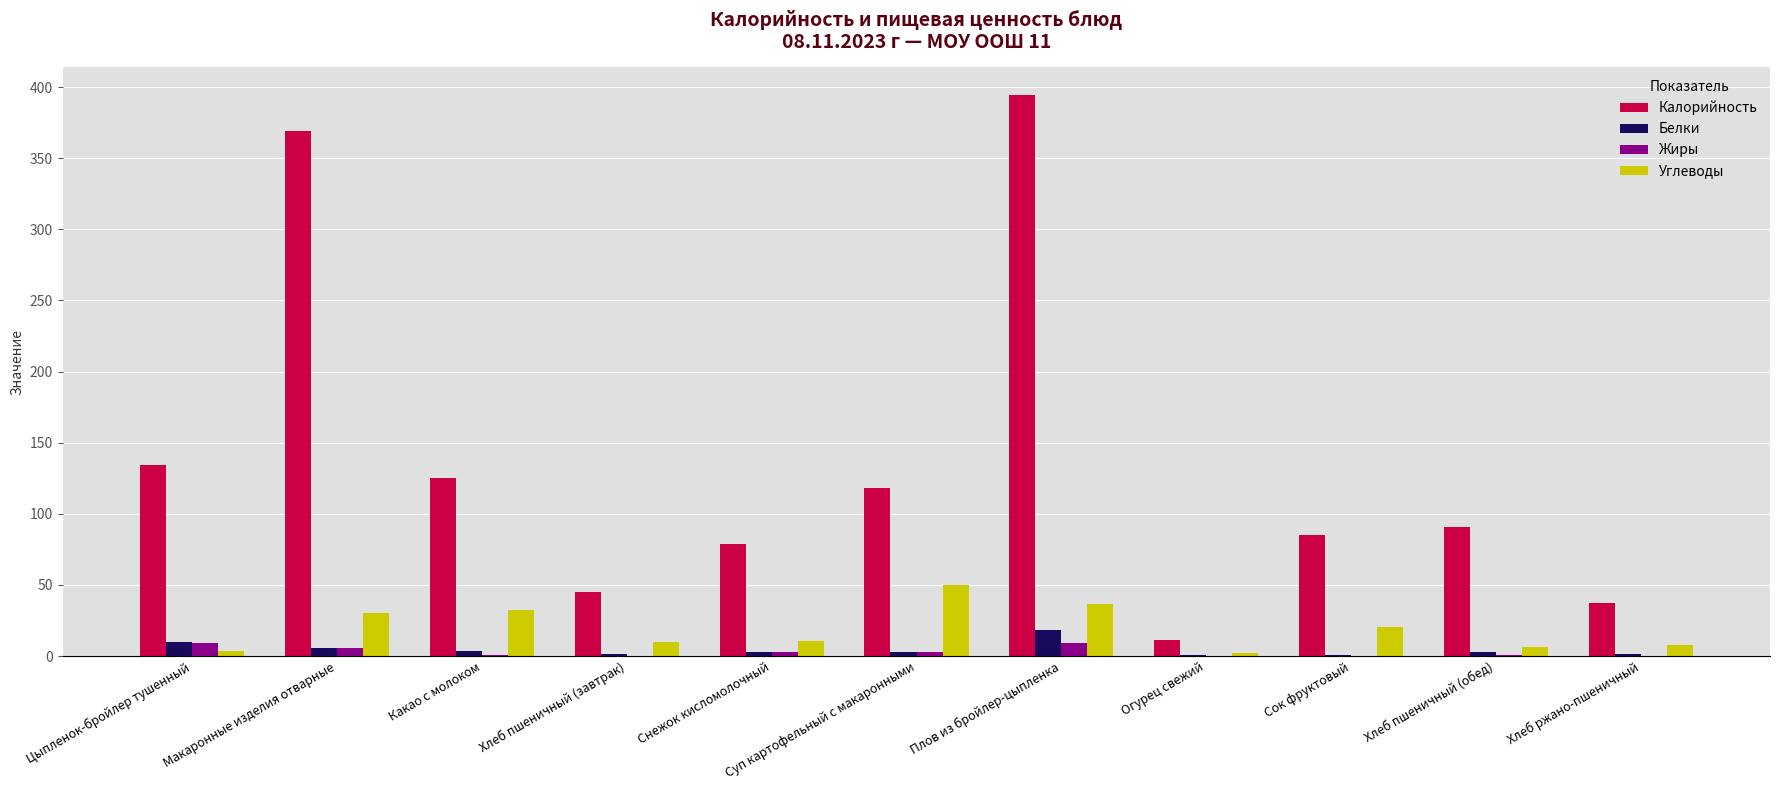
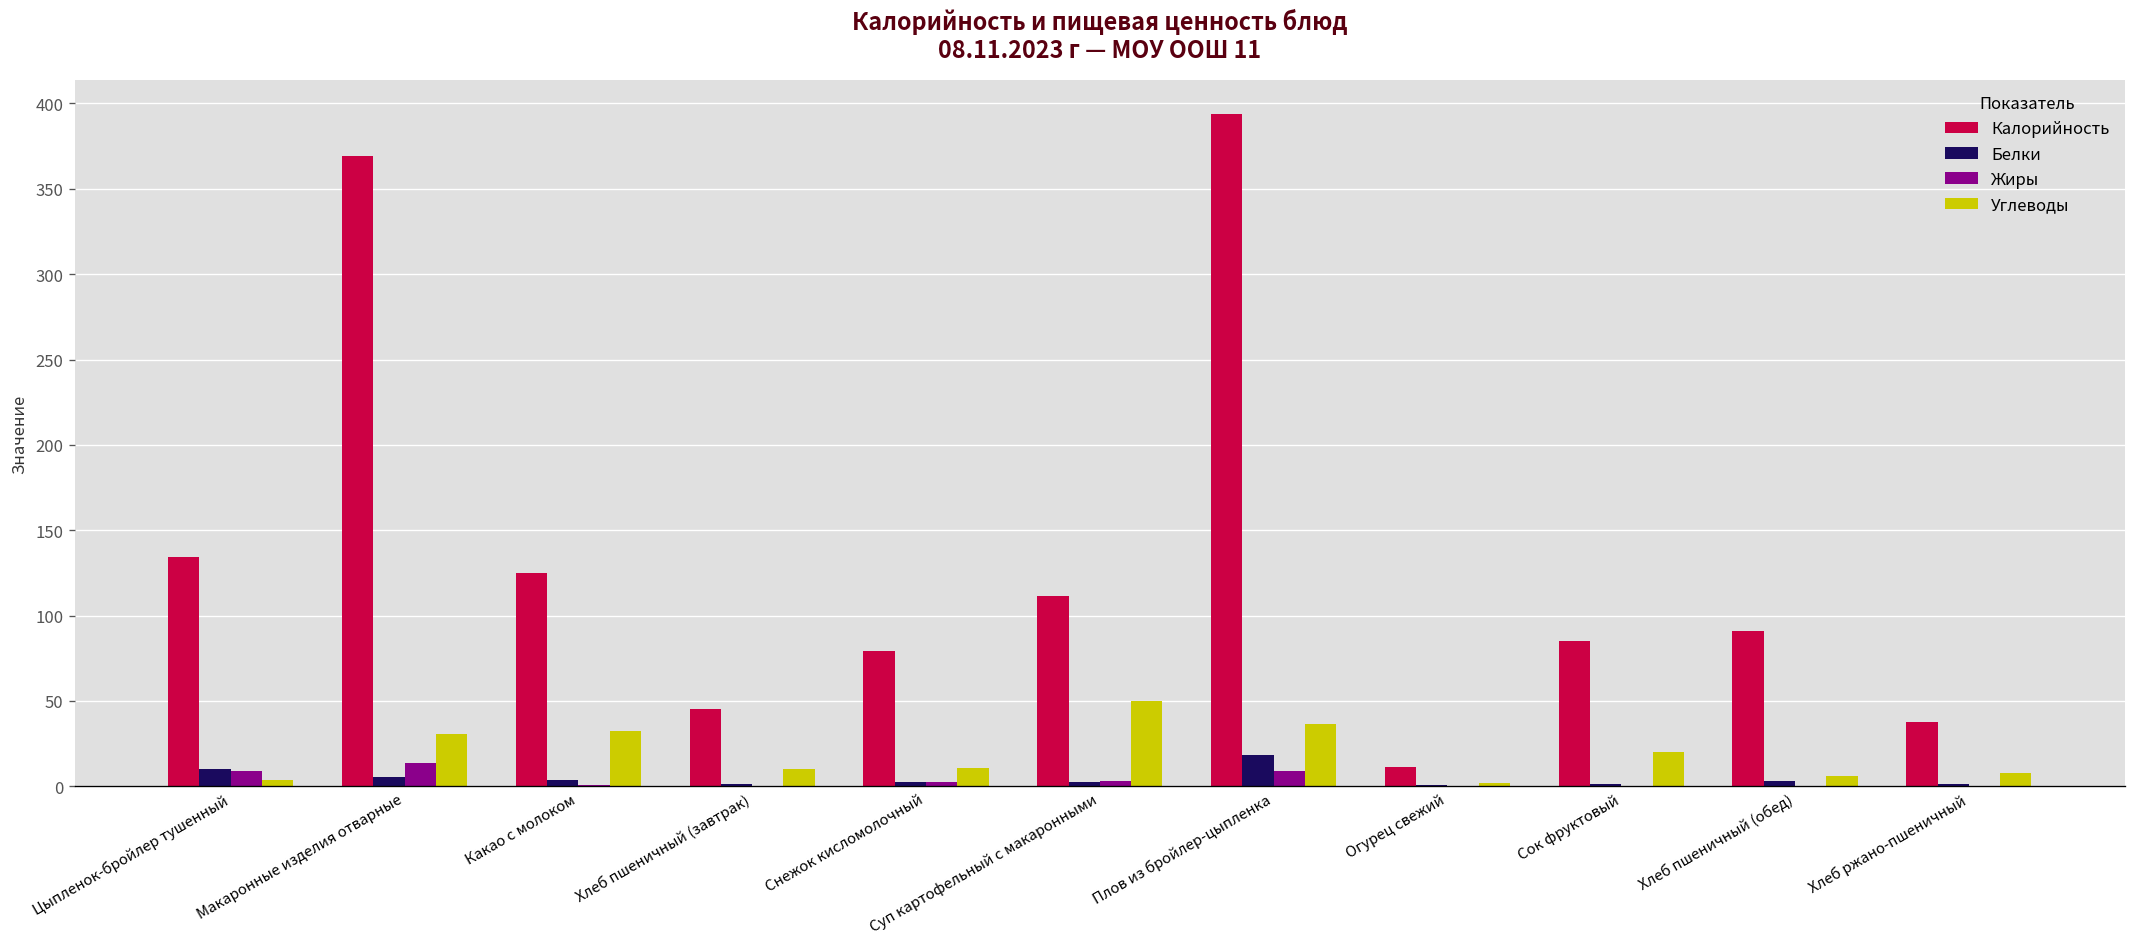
  {
    "Калорийность": {
      "Цыпленок-бройлер тушенный": 134,
      "Макаронные изделия отварные": 369,
      "Какао с молоком": 125,
      "Хлеб пшеничный (завтрак)": 45,
      "Снежок кисломолочный": 79,
-     "Суп картофельный с макаронными": 118,
+     "Суп картофельный с макаронными": 112,
      "Плов из бройлер-цыпленка": 394,
      "Огурец свежий": 11,
      "Сок фруктовый": 85,
      "Хлеб пшеничный (обед)": 91,
      "Хлеб ржано-пшеничный": 38
    },
    "Белки": {
      "Цыпленок-бройлер тушенный": 10,
      "Макаронные изделия отварные": 5,
      "Какао с молоком": 4,
      "Снежок кисломолочный": 3,
      "Суп картофельный с макаронными": 3,
      "Плов из бройлер-цыпленка": 18,
      "Хлеб пшеничный (обед)": 3
    },
    "Жиры": {
      "Цыпленок-бройлер тушенный": 9,
-     "Макаронные изделия отварные": 6,
+     "Макаронные изделия отварные": 14,
      "Снежок кисломолочный": 3,
      "Суп картофельный с макаронными": 3,
      "Плов из бройлер-цыпленка": 9,
      "Сок фруктовый": 0
    },
    "Углеводы": {
      "Цыпленок-бройлер тушенный": 4,
      "Макаронные изделия отварные": 30,
      "Какао с молоком": 32,
      "Хлеб пшеничный (завтрак)": 10,
      "Снежок кисломолочный": 11,
      "Суп картофельный с макаронными": 50,
      "Плов из бройлер-цыпленка": 37,
      "Огурец свежий": 2,
      "Сок фруктовый": 20,
      "Хлеб пшеничный (обед)": 6,
      "Хлеб ржано-пшеничный": 8
    }
  }
